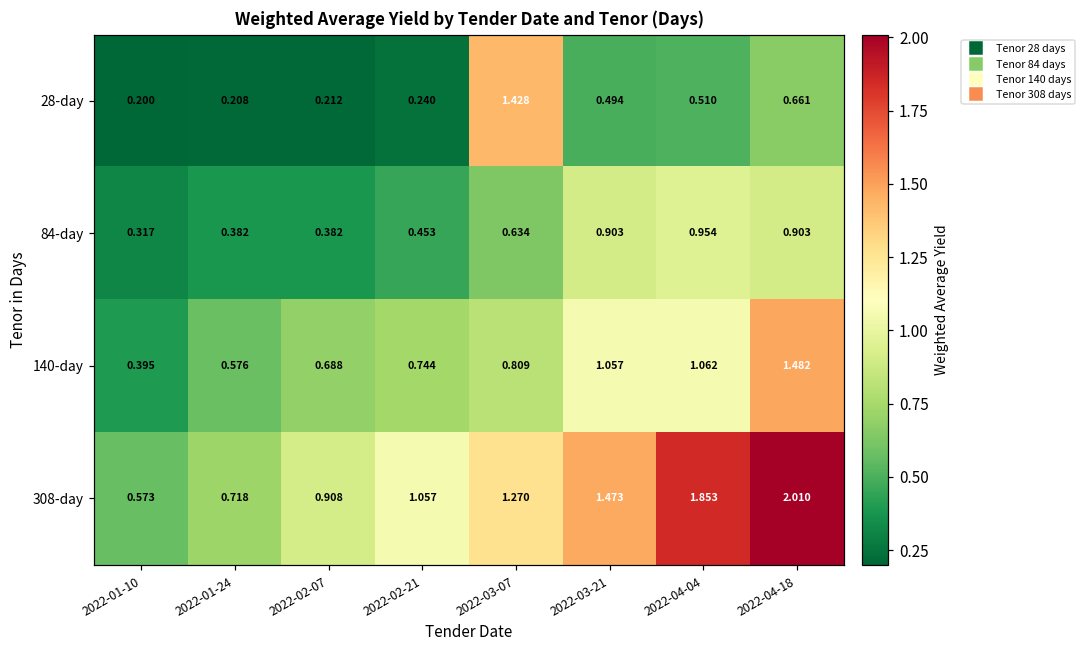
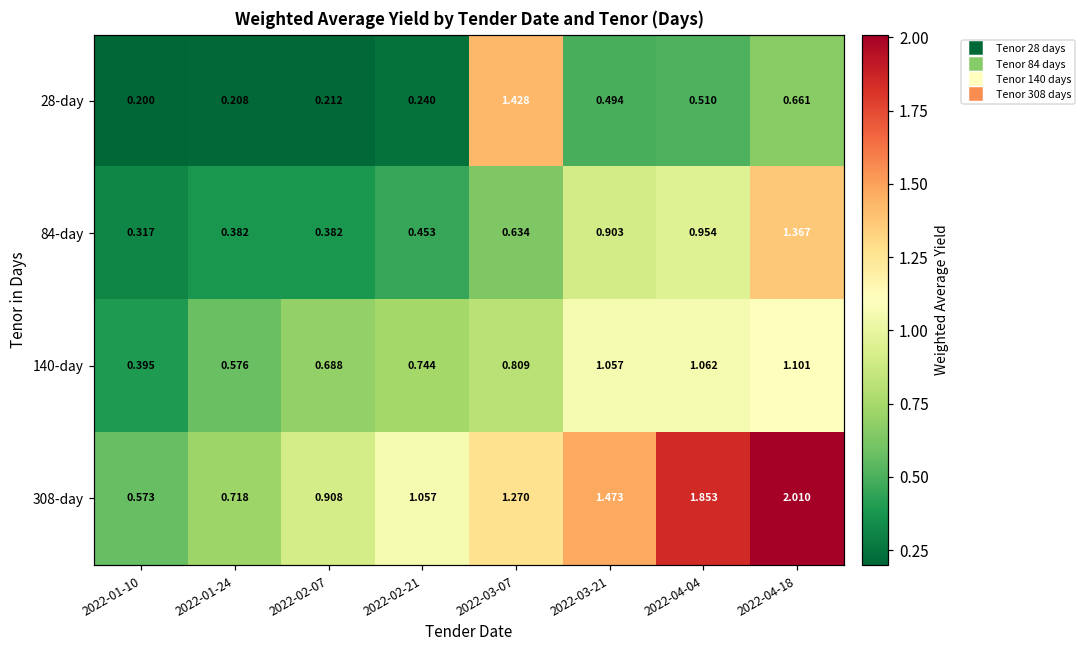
  {
    "28-day": {
      "2022-01-10": 0.200,
      "2022-01-24": 0.208,
      "2022-02-07": 0.212,
      "2022-02-21": 0.240,
      "2022-03-07": 1.428,
      "2022-03-21": 0.494,
      "2022-04-04": 0.510,
      "2022-04-18": 0.661
    },
    "84-day": {
      "2022-01-10": 0.317,
      "2022-01-24": 0.382,
      "2022-02-07": 0.382,
      "2022-02-21": 0.453,
      "2022-03-07": 0.634,
      "2022-03-21": 0.903,
      "2022-04-04": 0.954,
-     "2022-04-18": 0.903
+     "2022-04-18": 1.367
    },
    "140-day": {
      "2022-01-10": 0.395,
      "2022-01-24": 0.576,
      "2022-02-07": 0.688,
      "2022-02-21": 0.744,
      "2022-03-07": 0.809,
      "2022-03-21": 1.057,
      "2022-04-04": 1.062,
-     "2022-04-18": 1.482
+     "2022-04-18": 1.101
    },
    "308-day": {
      "2022-01-10": 0.573,
      "2022-01-24": 0.718,
      "2022-02-07": 0.908,
      "2022-02-21": 1.057,
      "2022-03-07": 1.270,
      "2022-03-21": 1.473,
      "2022-04-04": 1.853,
      "2022-04-18": 2.010
    }
  }
